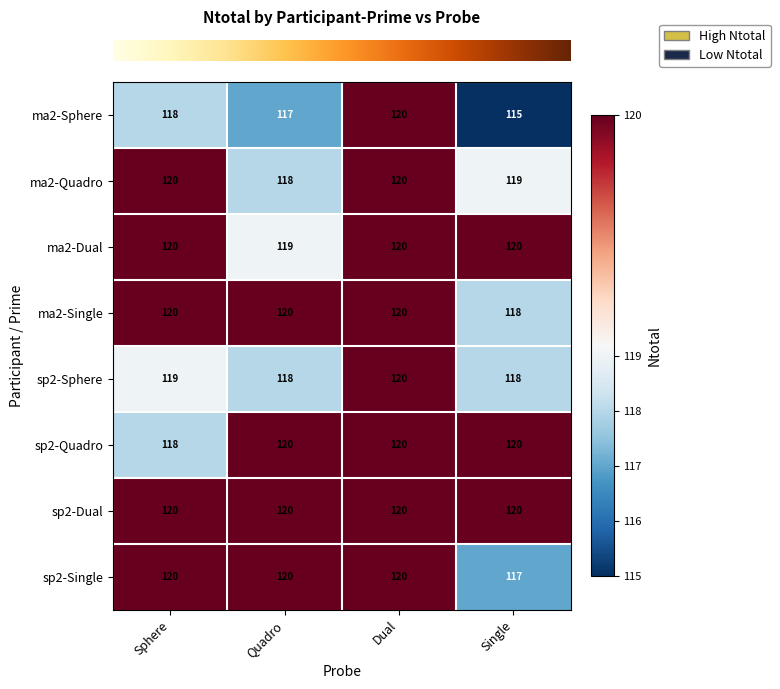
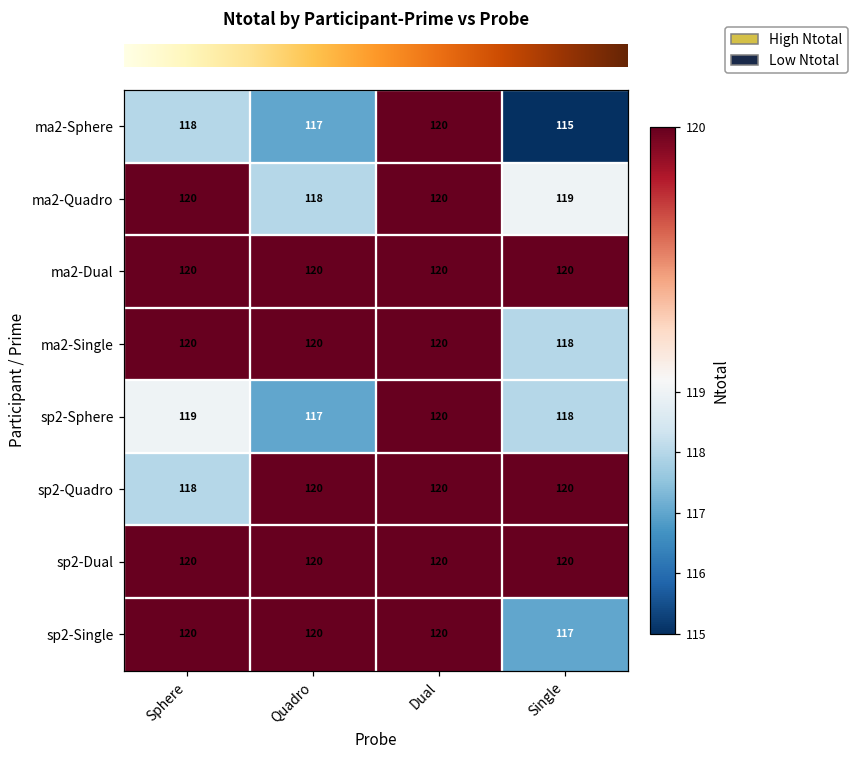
  {
    "ma2-Sphere": {
      "Sphere": 118,
      "Quadro": 117,
      "Dual": 120,
      "Single": 115
    },
    "ma2-Quadro": {
      "Sphere": 120,
      "Quadro": 118,
      "Dual": 120,
      "Single": 119
    },
    "ma2-Dual": {
      "Sphere": 120,
-     "Quadro": 119,
+     "Quadro": 120,
      "Dual": 120,
      "Single": 120
    },
    "ma2-Single": {
      "Sphere": 120,
      "Quadro": 120,
      "Dual": 120,
      "Single": 118
    },
    "sp2-Sphere": {
      "Sphere": 119,
-     "Quadro": 118,
+     "Quadro": 117,
      "Dual": 120,
      "Single": 118
    },
    "sp2-Quadro": {
      "Sphere": 118,
      "Quadro": 120,
      "Dual": 120,
      "Single": 120
    },
    "sp2-Dual": {
      "Sphere": 120,
      "Quadro": 120,
      "Dual": 120,
      "Single": 120
    },
    "sp2-Single": {
      "Sphere": 120,
      "Quadro": 120,
      "Dual": 120,
      "Single": 117
    }
  }
